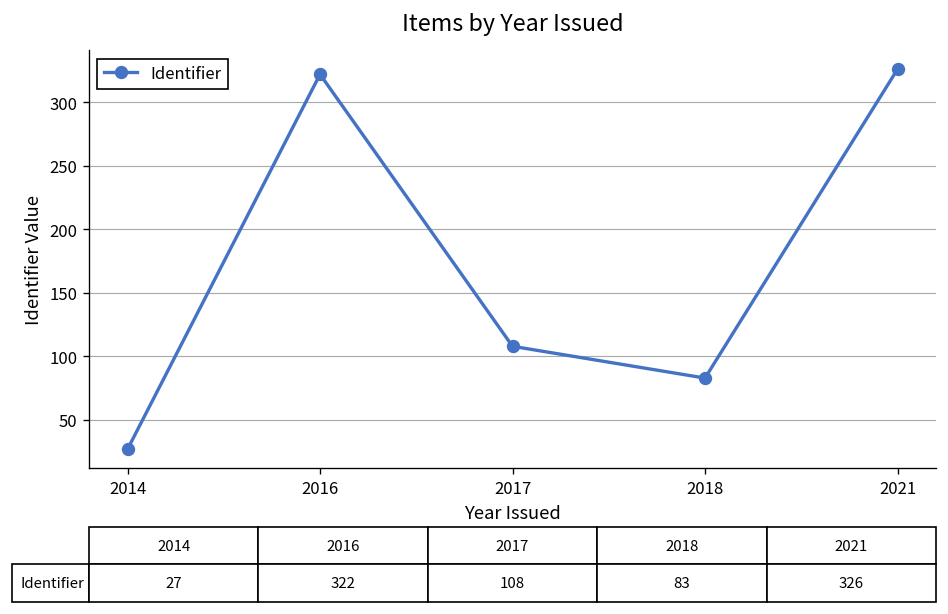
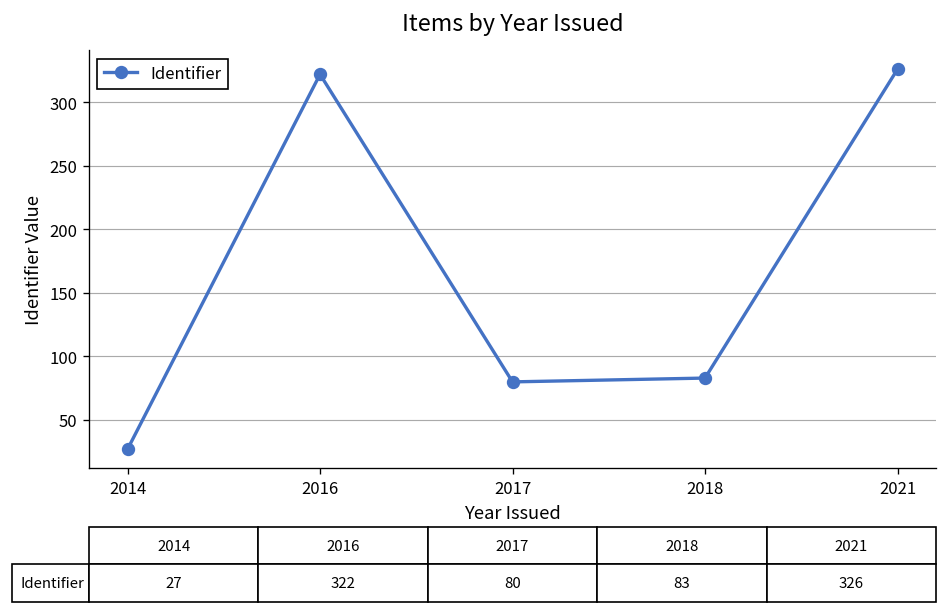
  {
-   "2017": 108
+   "2017": 80
  }
